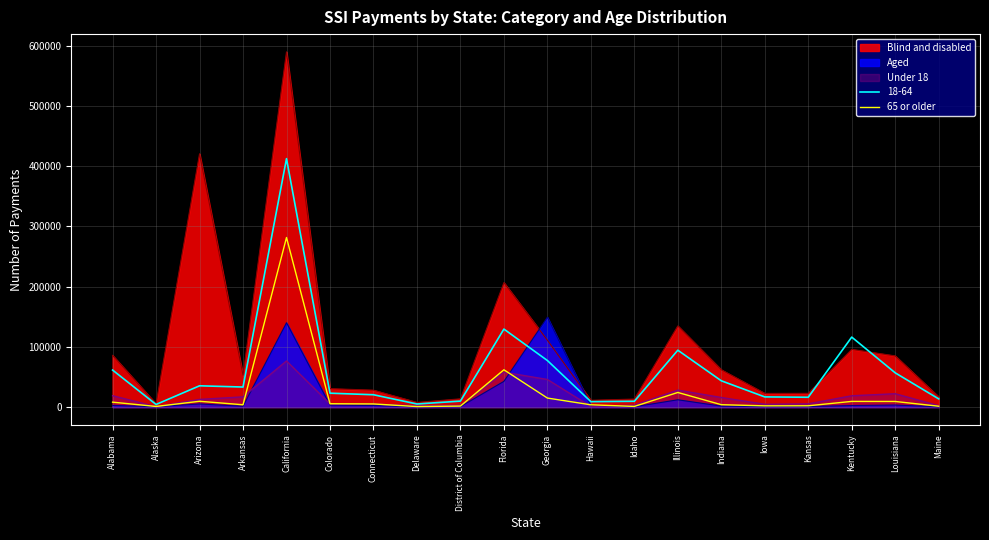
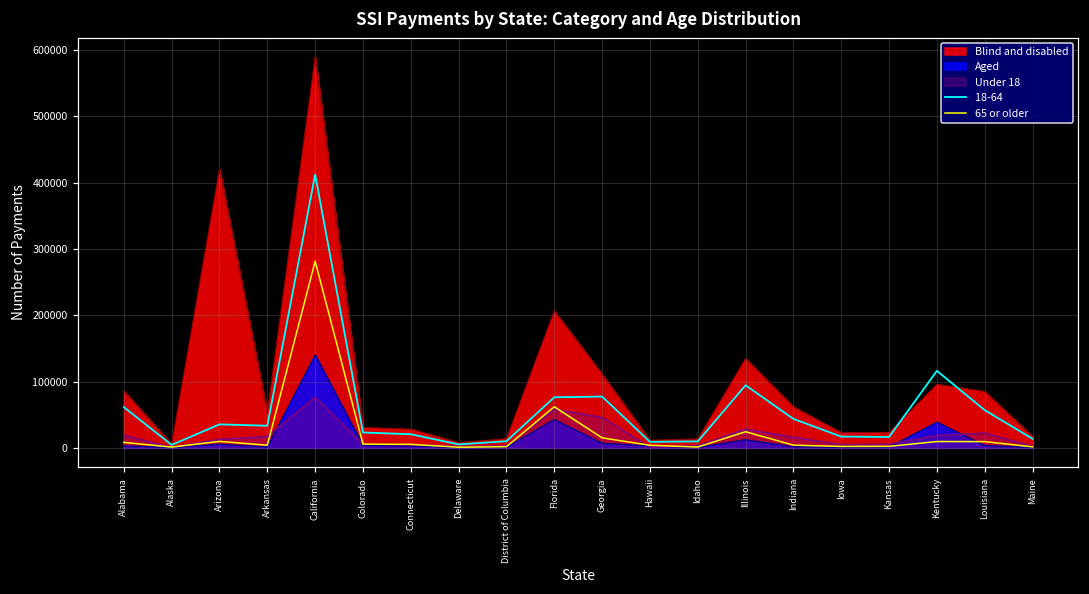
  {
    "Blind and disabled": {
      "Alabama": 90000,
      "Arizona": 420000,
      "Arkansas": 50000,
      "California": 590000,
      "Colorado": 30000,
      "Connecticut": 30000,
      "Florida": 210000,
      "Georgia": 110000,
      "Illinois": 130000,
      "Indiana": 60000,
      "Iowa": 20000,
      "Kansas": 20000,
      "Kentucky": 100000,
      "Louisiana": 80000
    },
    "Aged": {
      "Alabama": 0,
      "Arizona": 10000,
      "California": 140000,
      "Florida": 40000,
-     "Georgia": 150000,
+     "Georgia": 10000,
      "Illinois": 10000,
-     "Kentucky": 0,
+     "Kentucky": 40000,
      "Louisiana": 0
    },
    "Under 18": {
      "Alabama": 20000,
      "Arkansas": 20000,
      "California": 80000,
      "Georgia": 50000,
      "Indiana": 20000,
      "Kentucky": 20000,
      "Louisiana": 20000
    },
    "18-64": {
      "Alabama": 60000,
      "Arizona": 40000,
      "Arkansas": 30000,
      "California": 410000,
      "Colorado": 20000,
      "Connecticut": 20000,
-     "Florida": 130000,
+     "Florida": 80000,
      "Georgia": 80000,
      "Illinois": 90000,
      "Indiana": 40000,
      "Iowa": 20000,
      "Kansas": 20000,
      "Kentucky": 120000,
      "Louisiana": 60000
    },
    "65 or older": {
      "Alabama": 10000,
      "California": 280000,
      "Georgia": 10000,
      "Kentucky": 10000,
      "Louisiana": 10000
    }
  }
